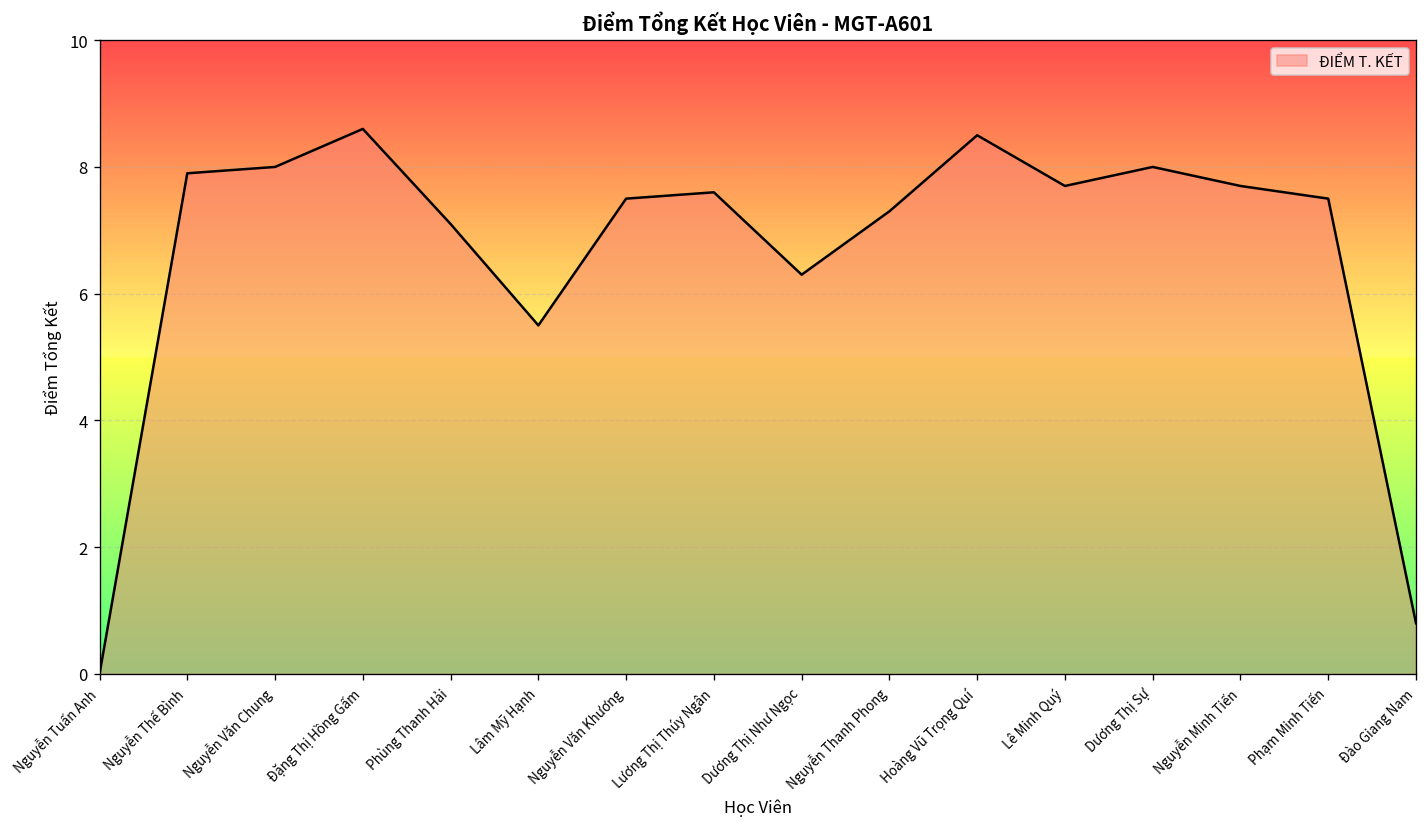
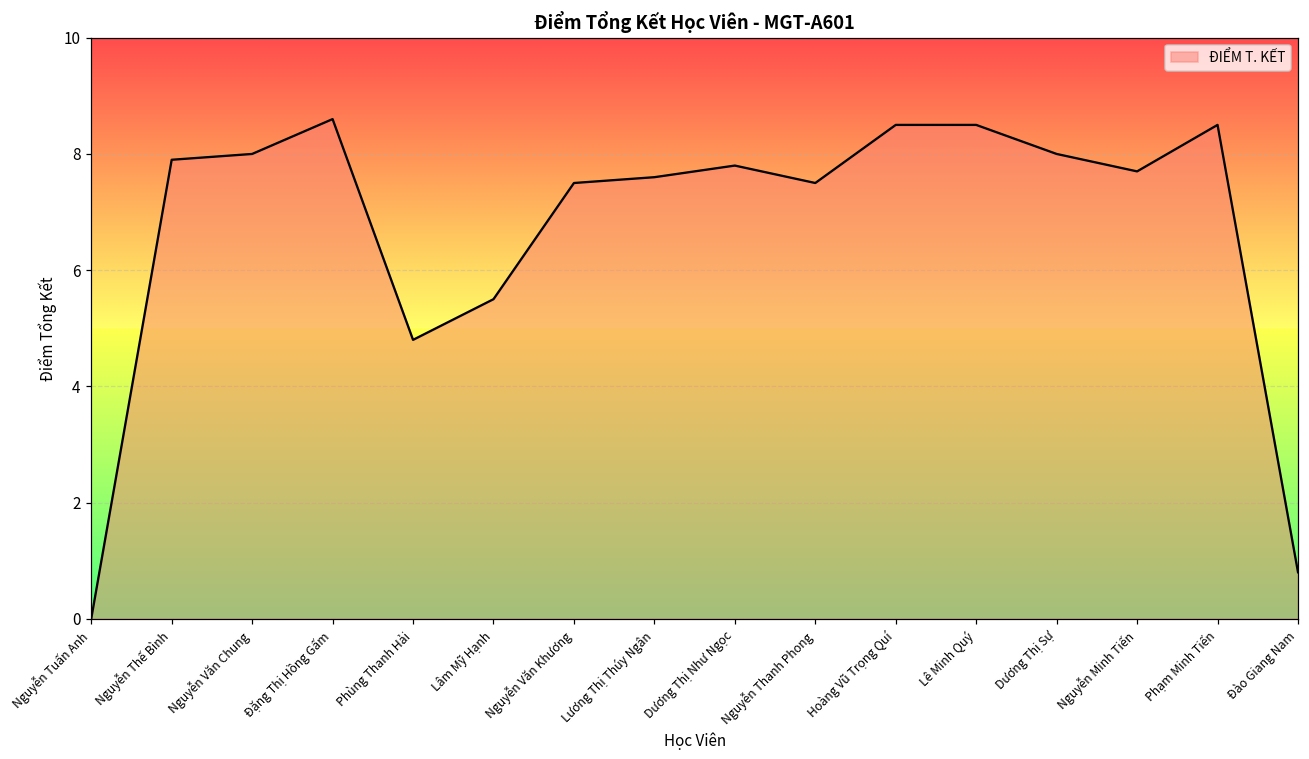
  {
    "Nguyễn Tuấn Anh": 0.0,
    "Nguyễn Thế Bình": 7.9,
    "Nguyễn Văn Chung": 8.0,
    "Đặng Thị Hồng Gấm": 8.6,
-   "Phùng Thanh Hải": 7.1,
+   "Phùng Thanh Hải": 4.8,
    "Lâm Mỹ Hạnh": 5.5,
    "Nguyễn Văn Khương": 7.5,
    "Lương Thị Thúy Ngân": 7.6,
-   "Dương Thị Như Ngọc": 6.3,
-   "Nguyễn Thanh Phong": 7.3,
+   "Dương Thị Như Ngọc": 7.8,
+   "Nguyễn Thanh Phong": 7.5,
    "Hoàng Vũ Trọng Quí": 8.5,
-   "Lê Minh Quý": 7.7,
+   "Lê Minh Quý": 8.5,
    "Dương Thị Sự": 8.0,
    "Nguyễn Minh Tiến": 7.7,
-   "Phạm Minh Tiến": 7.5,
+   "Phạm Minh Tiến": 8.5,
    "Đào Giang Nam": 0.8
  }
